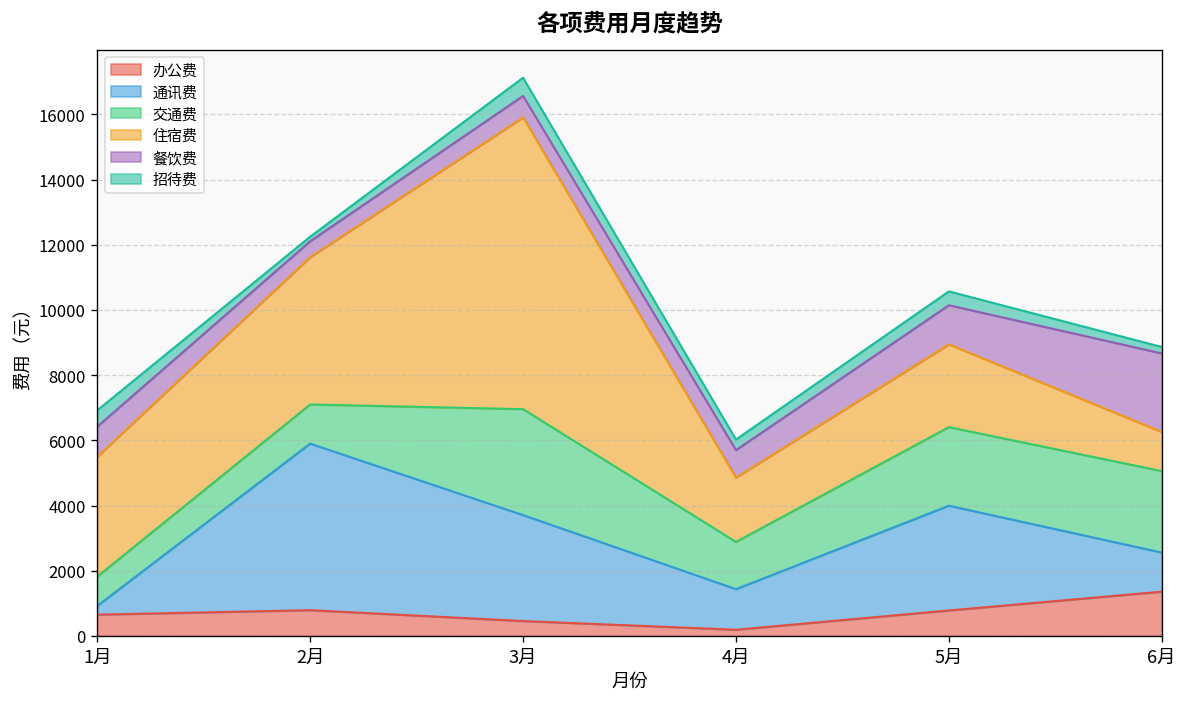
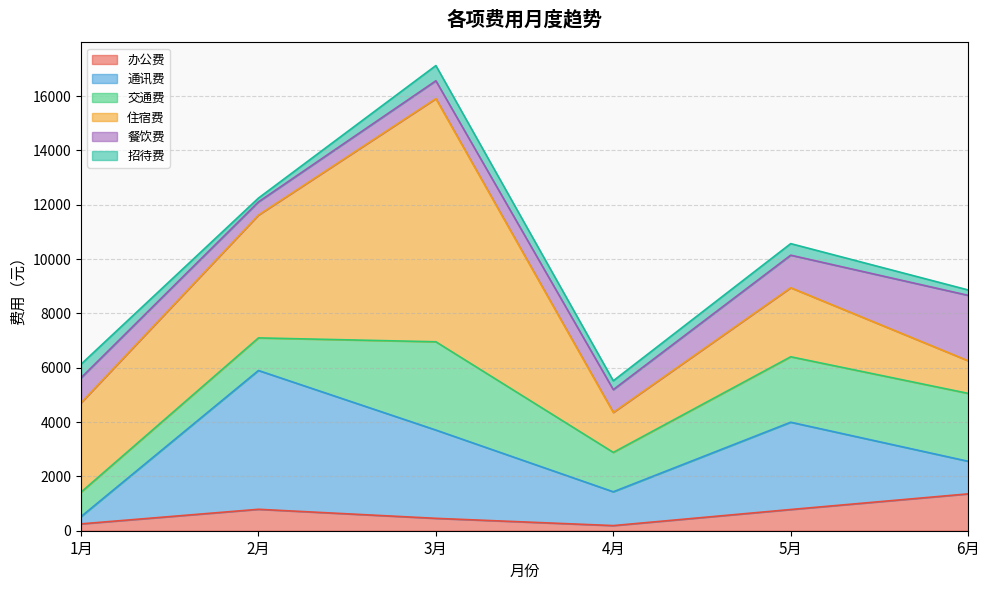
  {
    "办公费": {
-     "1月": 700,
+     "1月": 300,
      "2月": 800,
      "3月": 500,
      "4月": 200,
      "5月": 800,
      "6月": 1400
    },
    "通讯费": {
      "1月": 300,
      "2月": 5100,
      "3月": 3300,
      "4月": 1200,
      "5月": 3200,
      "6月": 1200
    },
    "住宿费": {
-     "1月": 3700,
+     "1月": 3300,
      "2月": 4500,
      "3月": 9000,
-     "4月": 2000,
+     "4月": 1500,
      "5月": 2500,
      "6月": 1200
    },
    "餐饮费": {
      "1月": 900,
      "2月": 500,
      "3月": 700,
      "4月": 800,
      "5月": 1200,
      "6月": 2400
    }
  }
